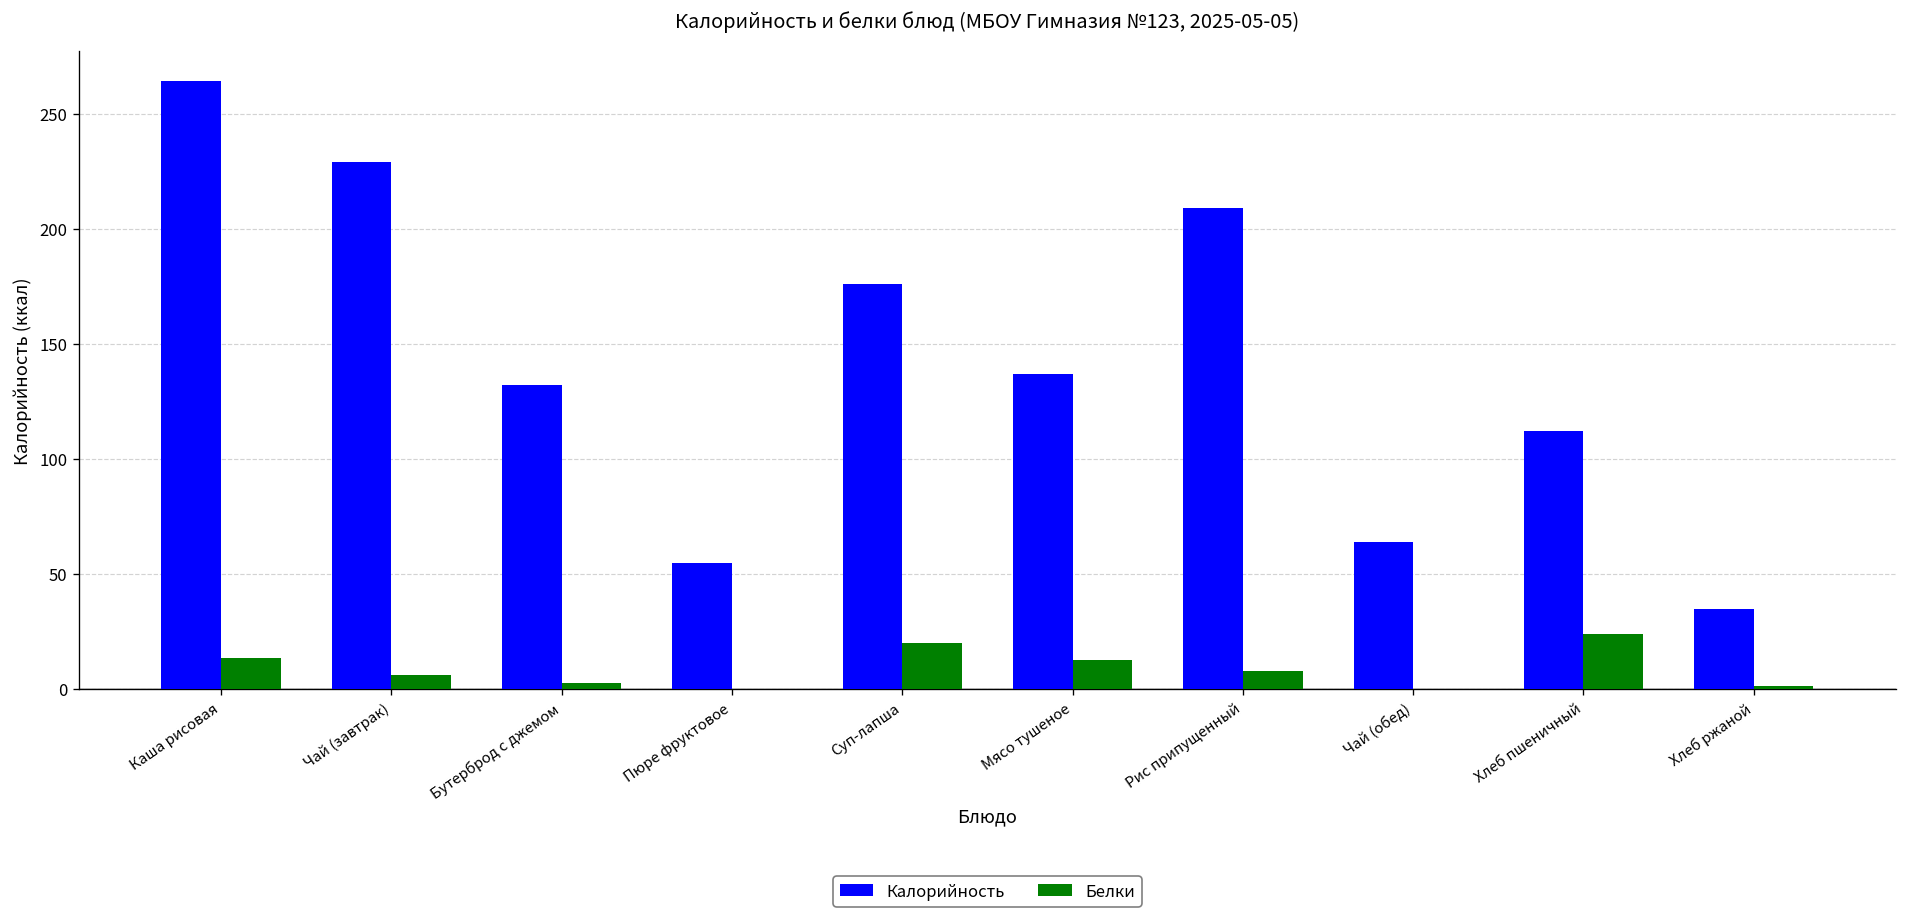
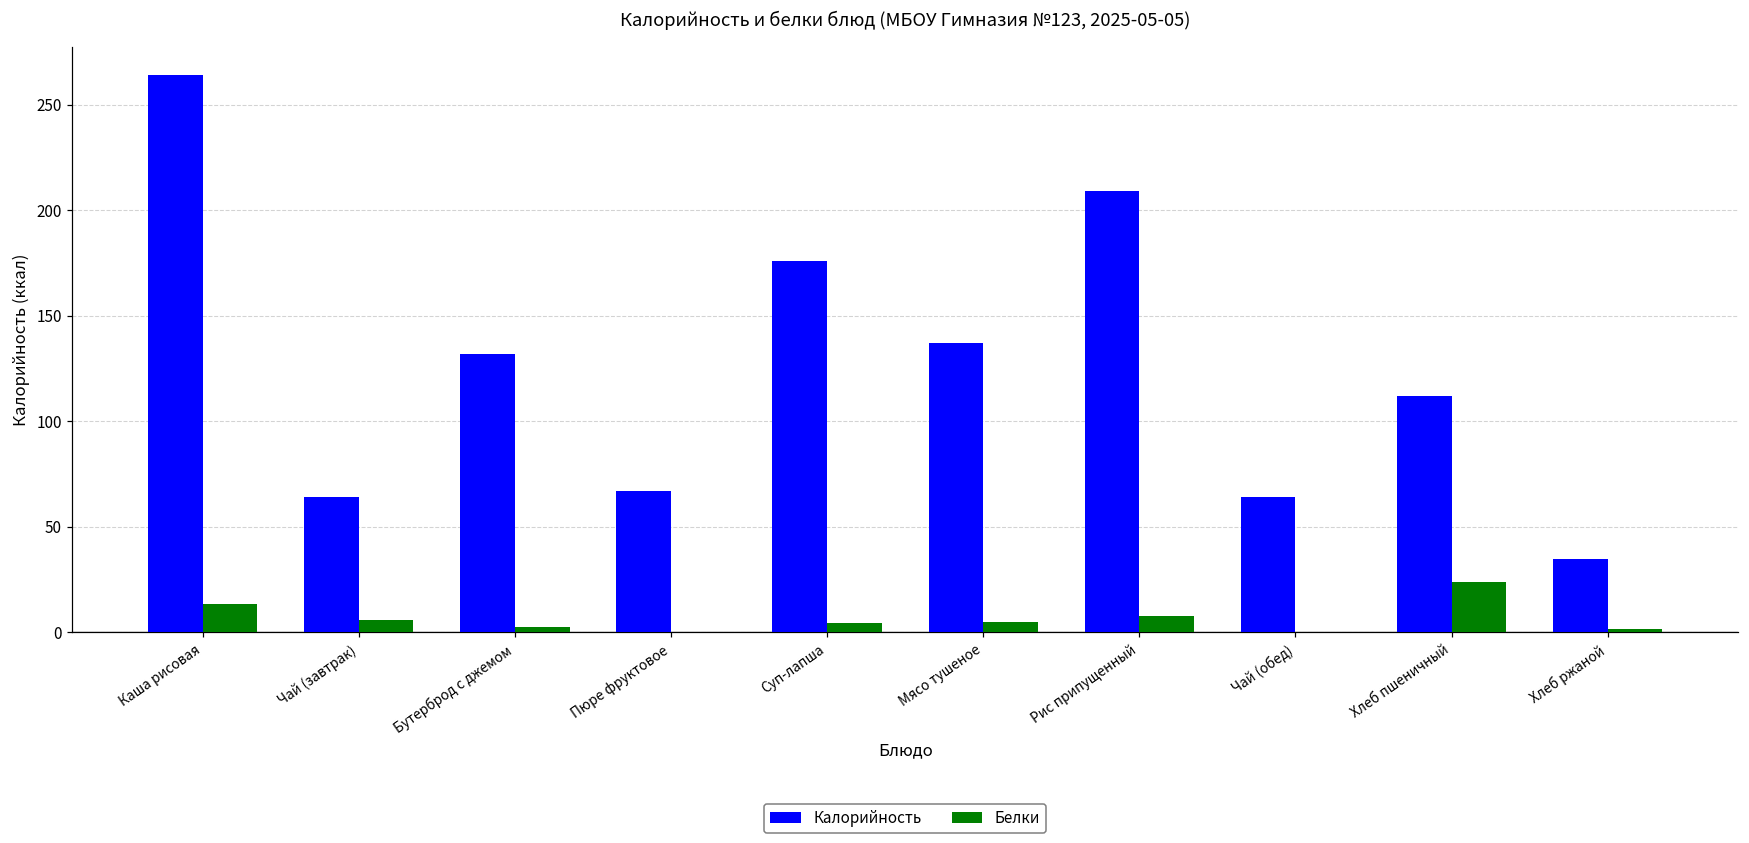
  {
    "Калорийность": {
      "Каша рисовая": 264,
-     "Чай (завтрак)": 229,
+     "Чай (завтрак)": 64,
      "Бутерброд с джемом": 132,
-     "Пюре фруктовое": 55,
+     "Пюре фруктовое": 67,
      "Суп-лапша": 176,
      "Мясо тушеное": 137,
      "Рис припущенный": 209,
      "Чай (обед)": 64,
      "Хлеб пшеничный": 112,
      "Хлеб ржаной": 35
    },
    "Белки": {
      "Каша рисовая": 14,
      "Чай (завтрак)": 6,
      "Бутерброд с джемом": 3,
      "Пюре фруктовое": 0,
-     "Суп-лапша": 20,
-     "Мясо тушеное": 13,
+     "Суп-лапша": 5,
+     "Мясо тушеное": 5,
      "Рис припущенный": 8,
      "Хлеб пшеничный": 24,
      "Хлеб ржаной": 2
    }
  }
